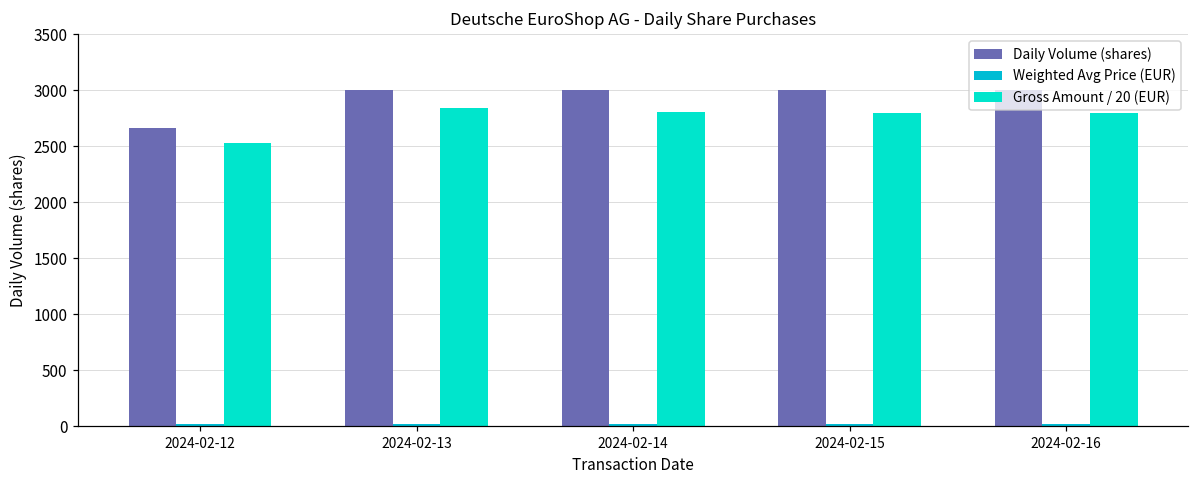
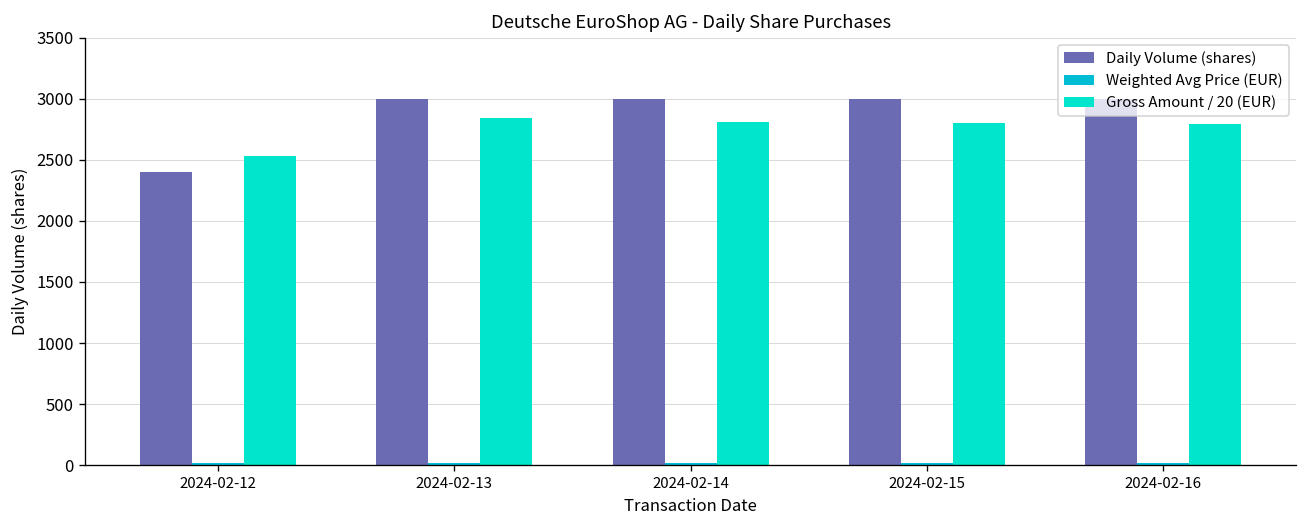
  {
    "Daily Volume (shares)": {
-     "2024-02-12": 2670,
+     "2024-02-12": 2400,
      "2024-02-13": 3000,
      "2024-02-14": 3000,
      "2024-02-15": 3000
    }
  }
